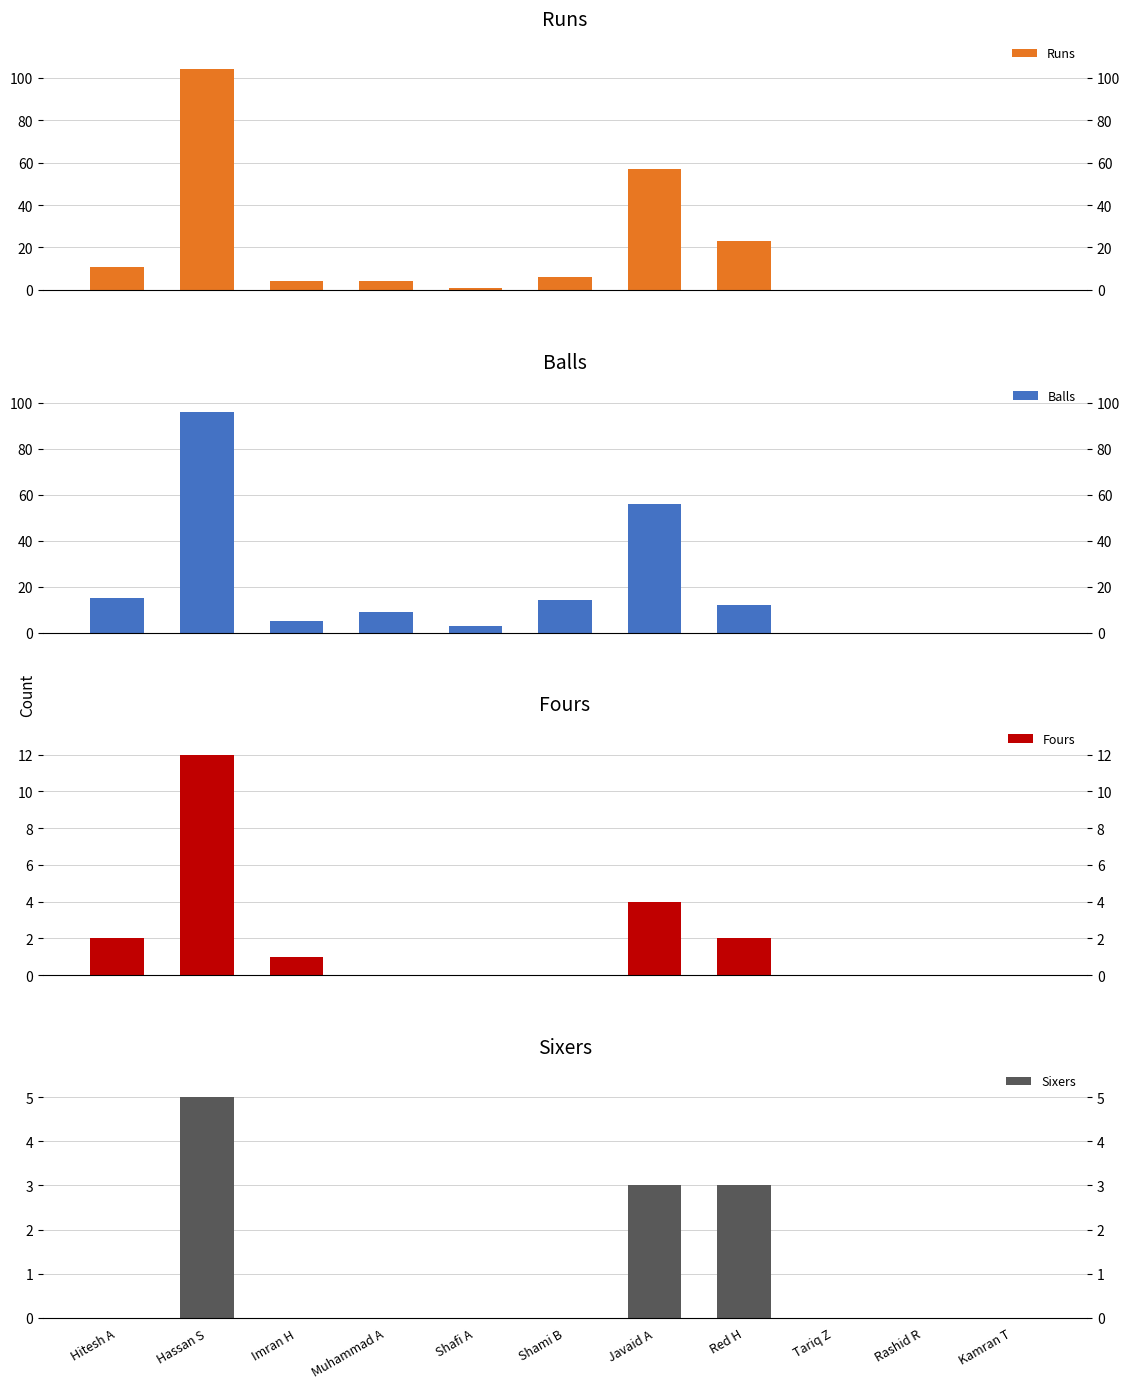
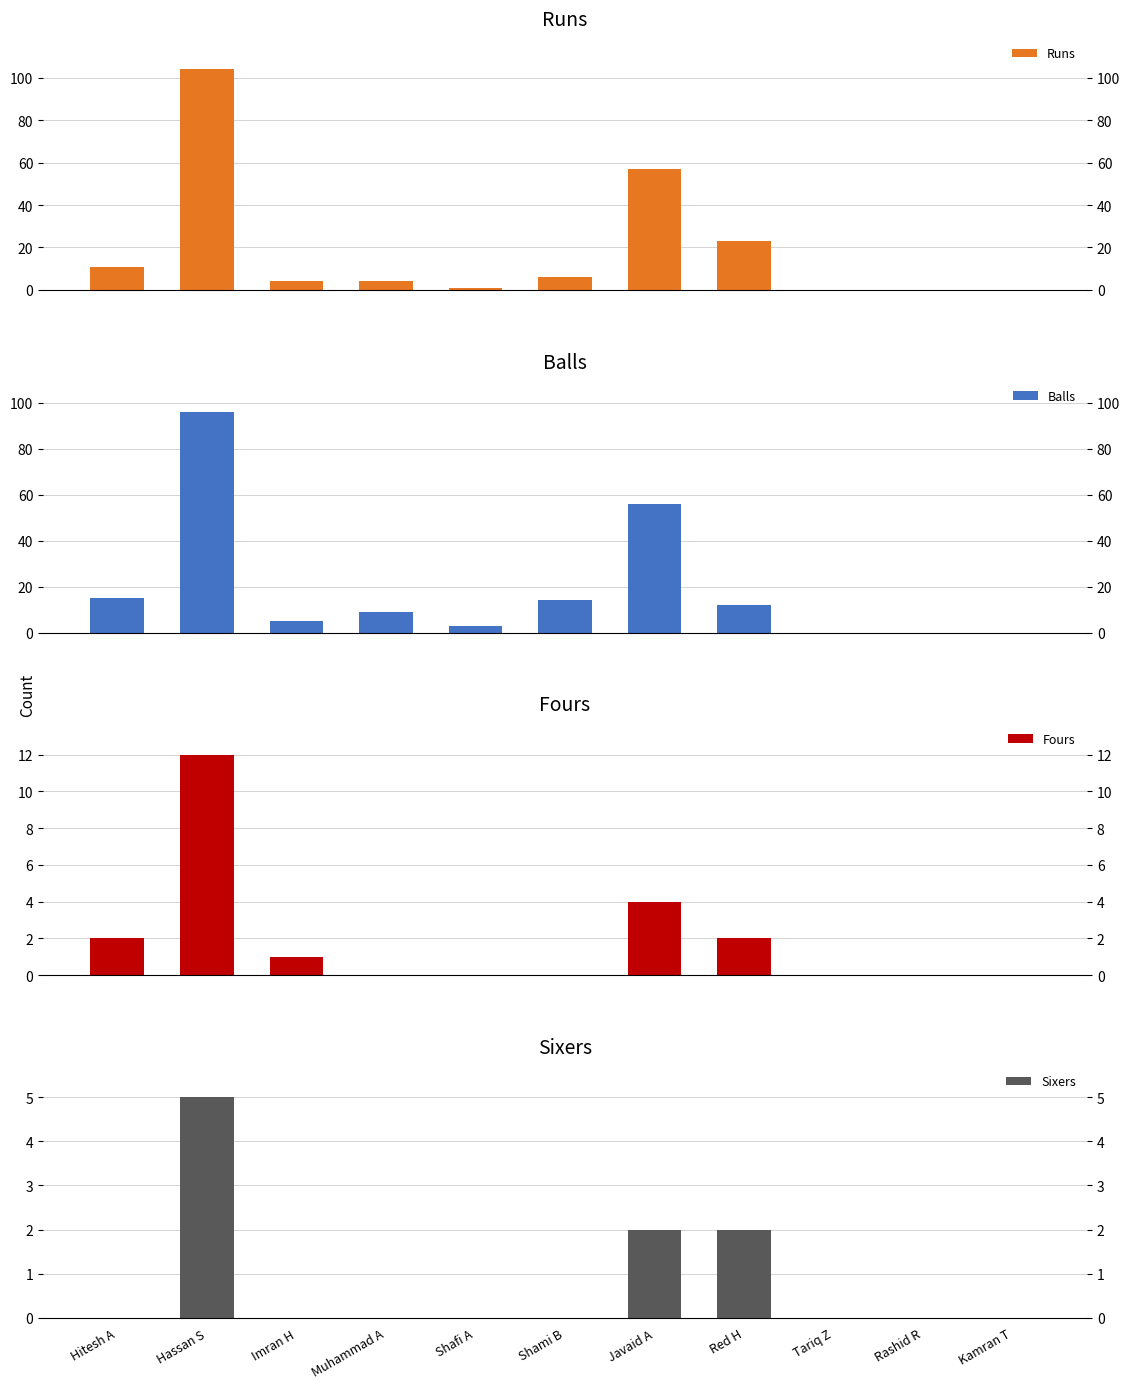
  {
    "Sixers": {
      "Hitesh A": 0,
      "Hassan S": 5,
      "Imran H": 0,
      "Muhammad A": 0,
      "Shafi A": 0,
      "Shami B": 0,
-     "Javaid A": 3,
-     "Red H": 3,
+     "Javaid A": 2,
+     "Red H": 2,
      "Tariq Z": 0,
      "Rashid R": 0,
      "Kamran T": 0
    }
  }
